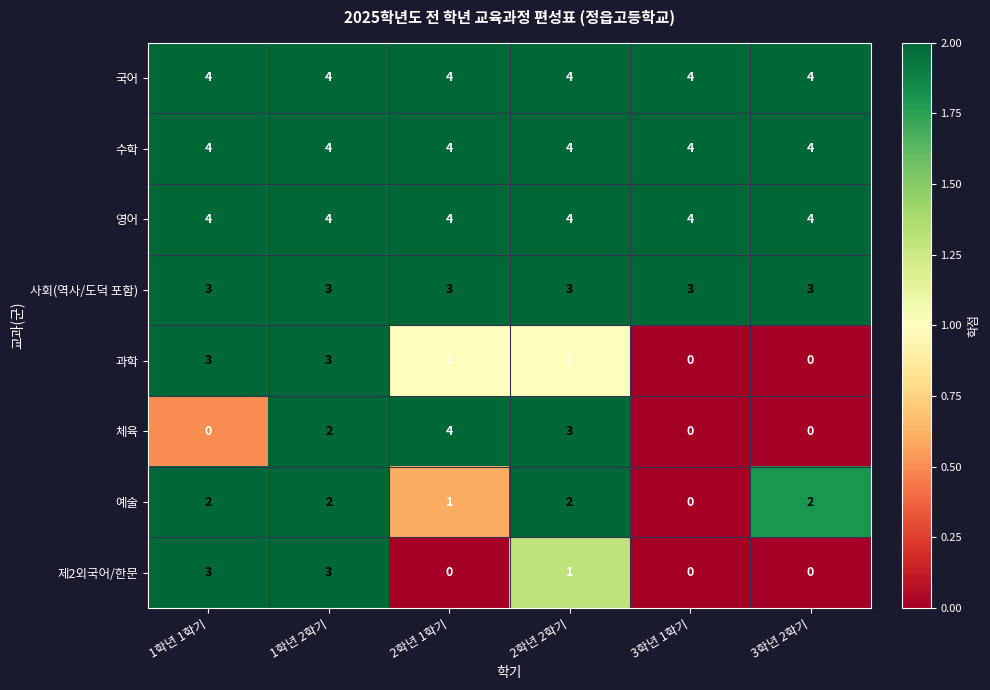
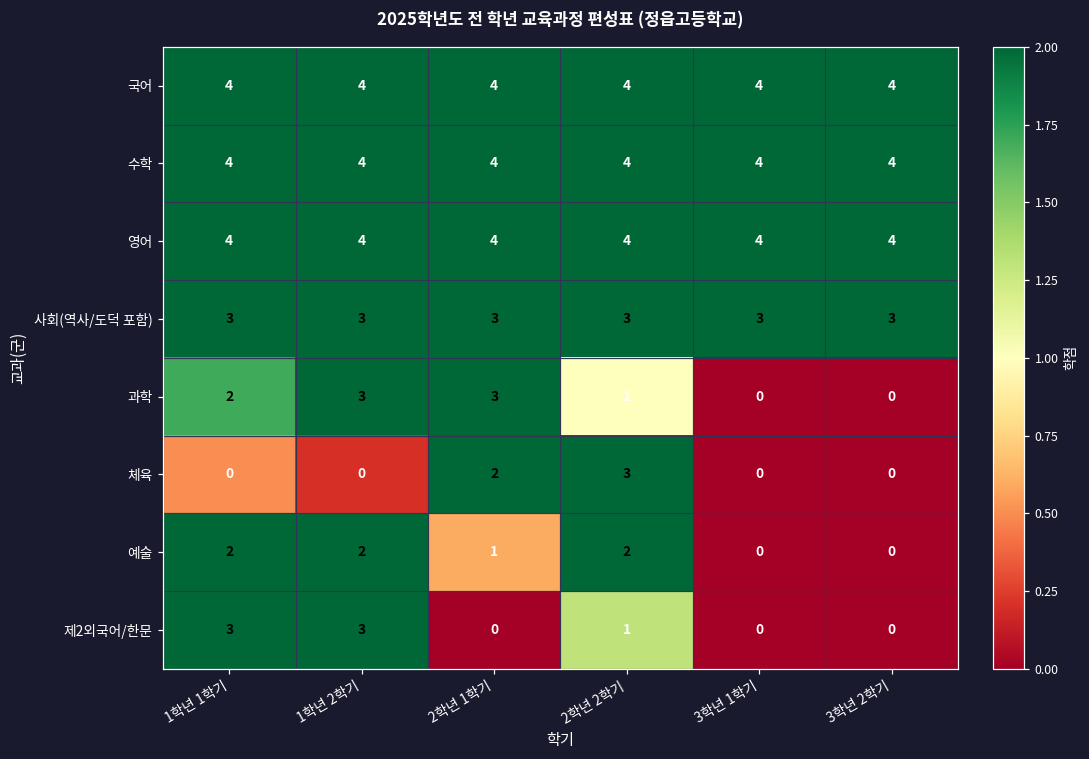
  {
    "국어": {
      "1학년 1학기": 4,
      "1학년 2학기": 4,
      "2학년 1학기": 4,
      "2학년 2학기": 4,
      "3학년 1학기": 4,
      "3학년 2학기": 4
    },
    "수학": {
      "1학년 1학기": 4,
      "1학년 2학기": 4,
      "2학년 1학기": 4,
      "2학년 2학기": 4,
      "3학년 1학기": 4,
      "3학년 2학기": 4
    },
    "영어": {
      "1학년 1학기": 4,
      "1학년 2학기": 4,
      "2학년 1학기": 4,
      "2학년 2학기": 4,
      "3학년 1학기": 4,
      "3학년 2학기": 4
    },
    "사회(역사/도덕 포함)": {
      "1학년 1학기": 3,
      "1학년 2학기": 3,
      "2학년 1학기": 3,
      "2학년 2학기": 3,
      "3학년 1학기": 3,
      "3학년 2학기": 3
    },
    "과학": {
-     "1학년 1학기": 3,
+     "1학년 1학기": 2,
      "1학년 2학기": 3,
-     "2학년 1학기": 1,
+     "2학년 1학기": 3,
      "2학년 2학기": 1,
      "3학년 1학기": 0,
      "3학년 2학기": 0
    },
    "체육": {
      "1학년 1학기": 0,
-     "1학년 2학기": 2,
-     "2학년 1학기": 4,
+     "1학년 2학기": 0,
+     "2학년 1학기": 2,
      "2학년 2학기": 3,
      "3학년 1학기": 0,
      "3학년 2학기": 0
    },
    "예술": {
      "1학년 1학기": 2,
      "1학년 2학기": 2,
      "2학년 1학기": 1,
      "2학년 2학기": 2,
      "3학년 1학기": 0,
-     "3학년 2학기": 2
+     "3학년 2학기": 0
    },
    "제2외국어/한문": {
      "1학년 1학기": 3,
      "1학년 2학기": 3,
      "2학년 1학기": 0,
      "2학년 2학기": 1,
      "3학년 1학기": 0,
      "3학년 2학기": 0
    }
  }
